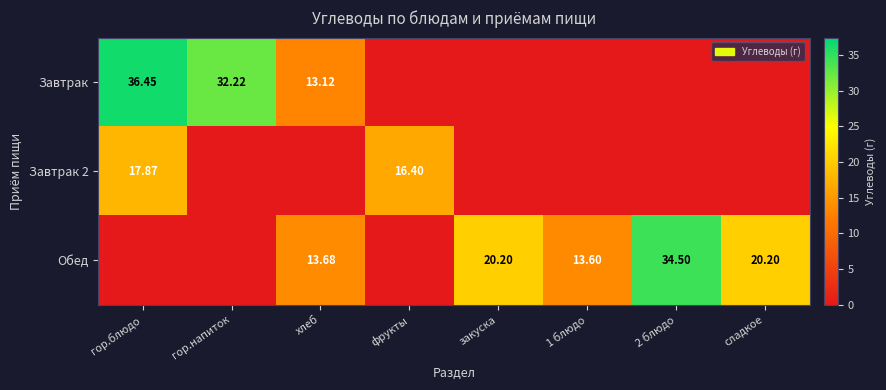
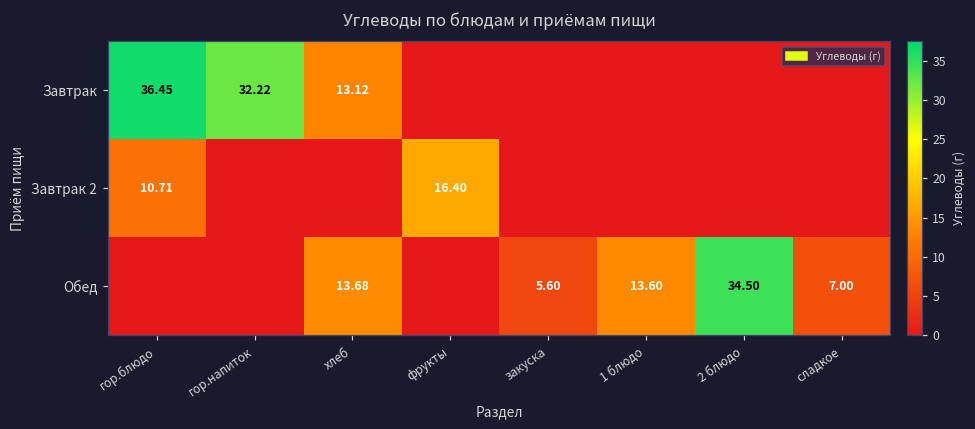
  {
    "Завтрак": {
      "гор.блюдо": 36.45,
      "гор.напиток": 32.22,
      "хлеб": 13.12
    },
    "Завтрак 2": {
-     "гор.блюдо": 17.87,
+     "гор.блюдо": 10.71,
      "фрукты": 16.40
    },
    "Обед": {
      "хлеб": 13.68,
-     "закуска": 20.20,
+     "закуска": 5.60,
      "1 блюдо": 13.60,
      "2 блюдо": 34.50,
-     "сладкое": 20.20
+     "сладкое": 7.00
    }
  }
